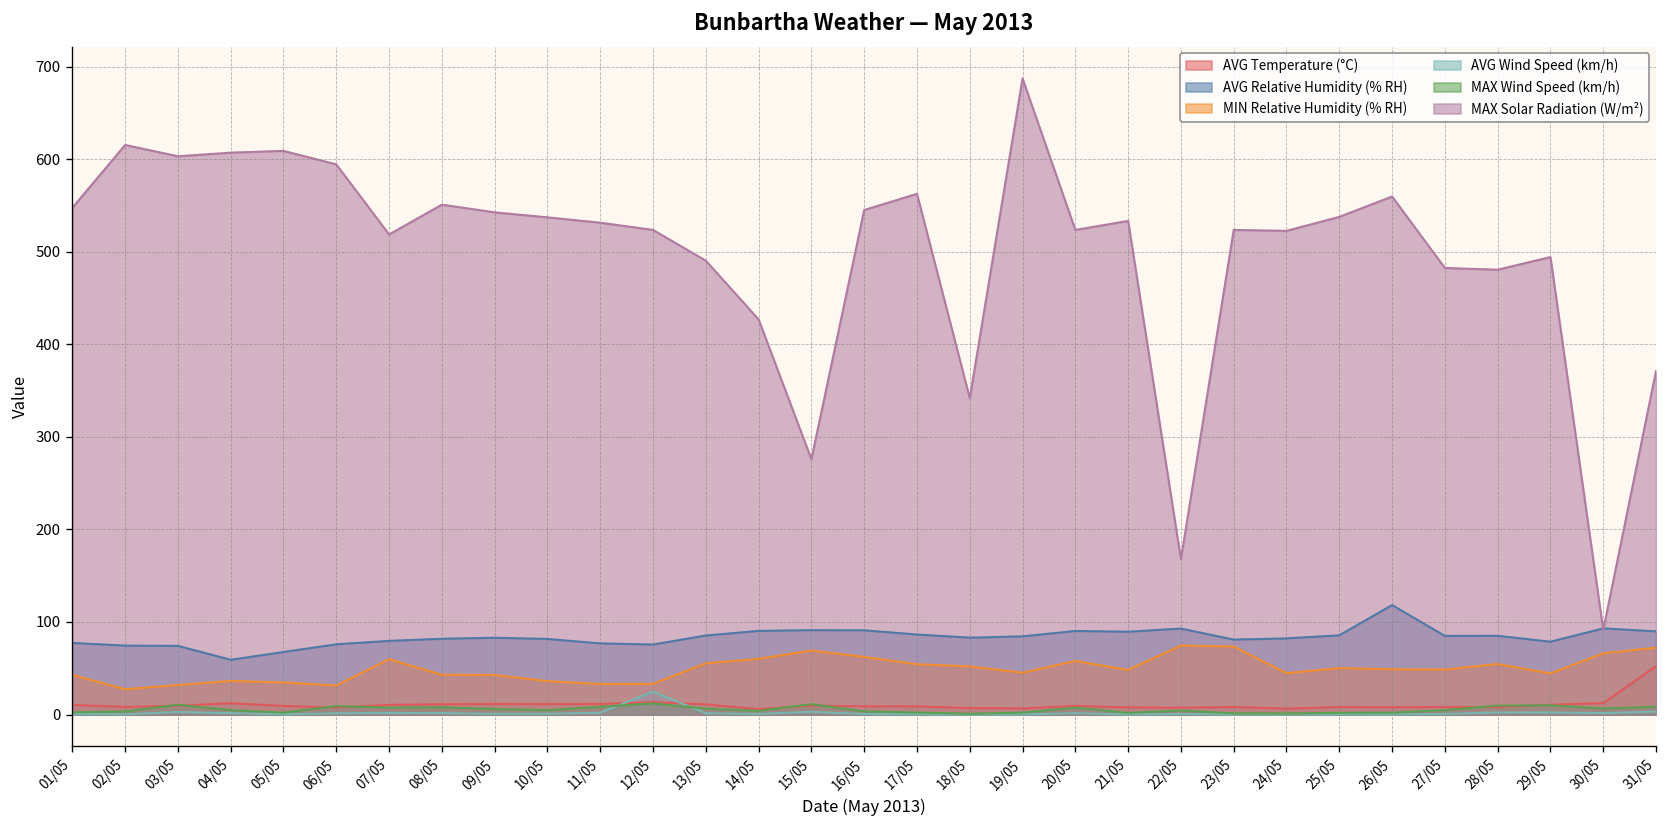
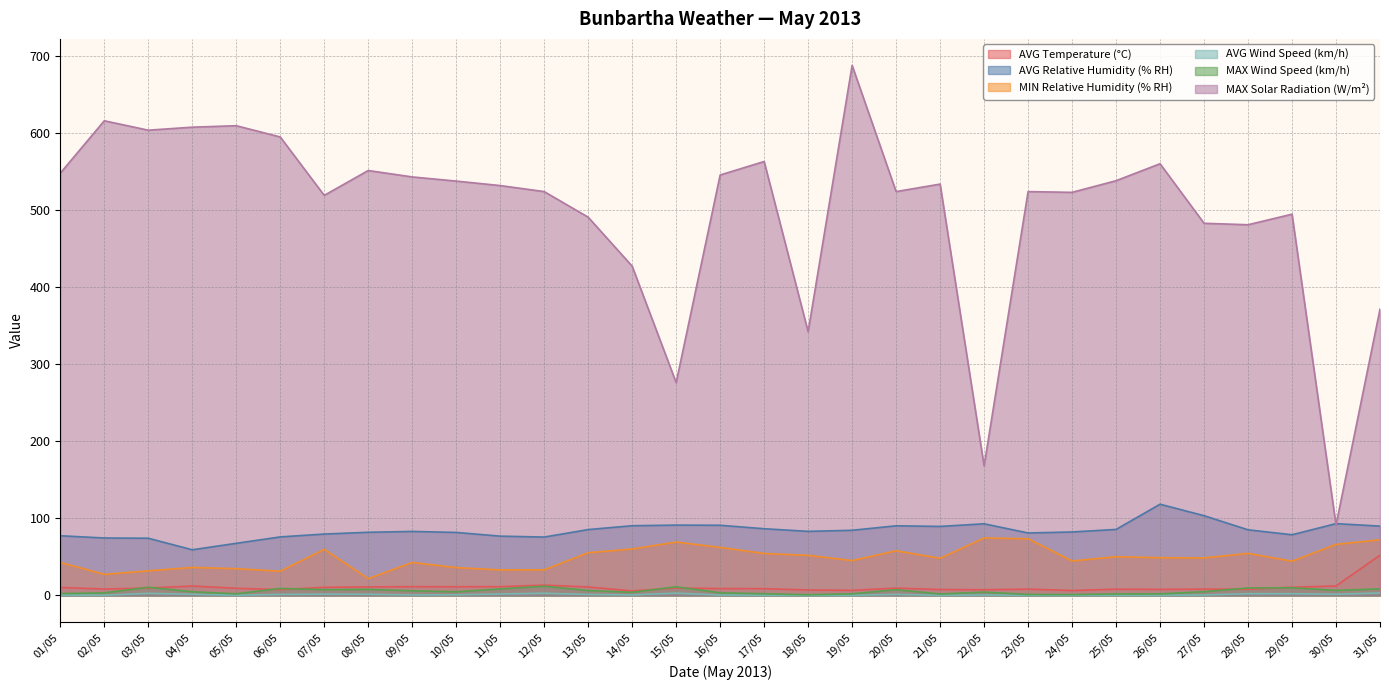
  {
    "AVG Temperature (°C)": {
      "01/05": 10,
      "02/05": 10,
      "04/05": 10,
      "05/05": 10,
      "09/05": 10,
      "10/05": 10,
      "13/05": 10,
      "16/05": 10,
      "17/05": 10,
      "18/05": 10,
      "19/05": 10,
      "21/05": 10,
      "23/05": 10,
      "24/05": 10,
      "25/05": 10,
      "26/05": 10,
      "27/05": 10,
      "30/05": 10,
      "31/05": 50
    },
    "AVG Relative Humidity (% RH)": {
      "01/05": 80,
      "02/05": 70,
      "03/05": 70,
      "04/05": 60,
      "05/05": 70,
      "06/05": 80,
      "07/05": 80,
      "08/05": 80,
      "09/05": 80,
      "10/05": 80,
      "11/05": 80,
      "12/05": 80,
      "13/05": 90,
      "14/05": 90,
      "15/05": 90,
      "16/05": 90,
      "17/05": 90,
      "18/05": 80,
      "19/05": 80,
      "20/05": 90,
      "21/05": 90,
      "22/05": 90,
      "23/05": 80,
      "24/05": 80,
      "25/05": 90,
      "26/05": 120,
-     "27/05": 90,
+     "27/05": 100,
      "28/05": 90,
      "29/05": 80,
      "31/05": 90
    },
    "MIN Relative Humidity (% RH)": {
      "01/05": 40,
      "02/05": 30,
      "03/05": 30,
      "04/05": 40,
      "05/05": 30,
      "06/05": 30,
      "07/05": 60,
-     "08/05": 40,
+     "08/05": 20,
      "09/05": 40,
      "10/05": 40,
      "11/05": 30,
      "12/05": 30,
      "13/05": 60,
      "14/05": 60,
      "15/05": 70,
      "16/05": 60,
      "17/05": 50,
      "18/05": 50,
      "19/05": 50,
      "20/05": 60,
      "21/05": 50,
      "22/05": 70,
      "23/05": 70,
      "24/05": 40,
      "25/05": 50,
      "26/05": 50,
      "27/05": 50,
      "28/05": 50,
      "29/05": 40,
      "30/05": 70,
      "31/05": 70
    },
    "AVG Wind Speed (km/h)": {
      "03/05": 0,
      "06/05": 0,
      "07/05": 0,
      "08/05": 0,
      "09/05": 0,
      "10/05": 0,
      "11/05": 0,
-     "12/05": 20,
+     "12/05": 0,
      "13/05": 0,
      "14/05": 0,
      "15/05": 0,
      "20/05": 0,
      "22/05": 0,
      "27/05": 0,
      "28/05": 0,
      "29/05": 0,
      "30/05": 0,
      "31/05": 0
    },
    "MAX Wind Speed (km/h)": {
      "09/05": 10,
      "10/05": 0,
      "13/05": 10,
      "27/05": 0,
      "30/05": 10,
      "31/05": 10
    },
    "MAX Solar Radiation (W/m²)": {
      "01/05": 550,
      "02/05": 620,
      "03/05": 600,
      "04/05": 610,
      "05/05": 610,
      "06/05": 590,
      "07/05": 520,
      "08/05": 550,
      "09/05": 540,
      "10/05": 540,
      "11/05": 530,
      "12/05": 520,
      "13/05": 490,
      "14/05": 430,
      "15/05": 280,
      "16/05": 550,
      "17/05": 560,
      "18/05": 340,
      "19/05": 690,
      "20/05": 520,
      "21/05": 530,
      "22/05": 170,
      "23/05": 520,
      "24/05": 520,
      "25/05": 540,
      "26/05": 560,
      "27/05": 480,
      "28/05": 480,
      "29/05": 490,
      "31/05": 370
    }
  }
